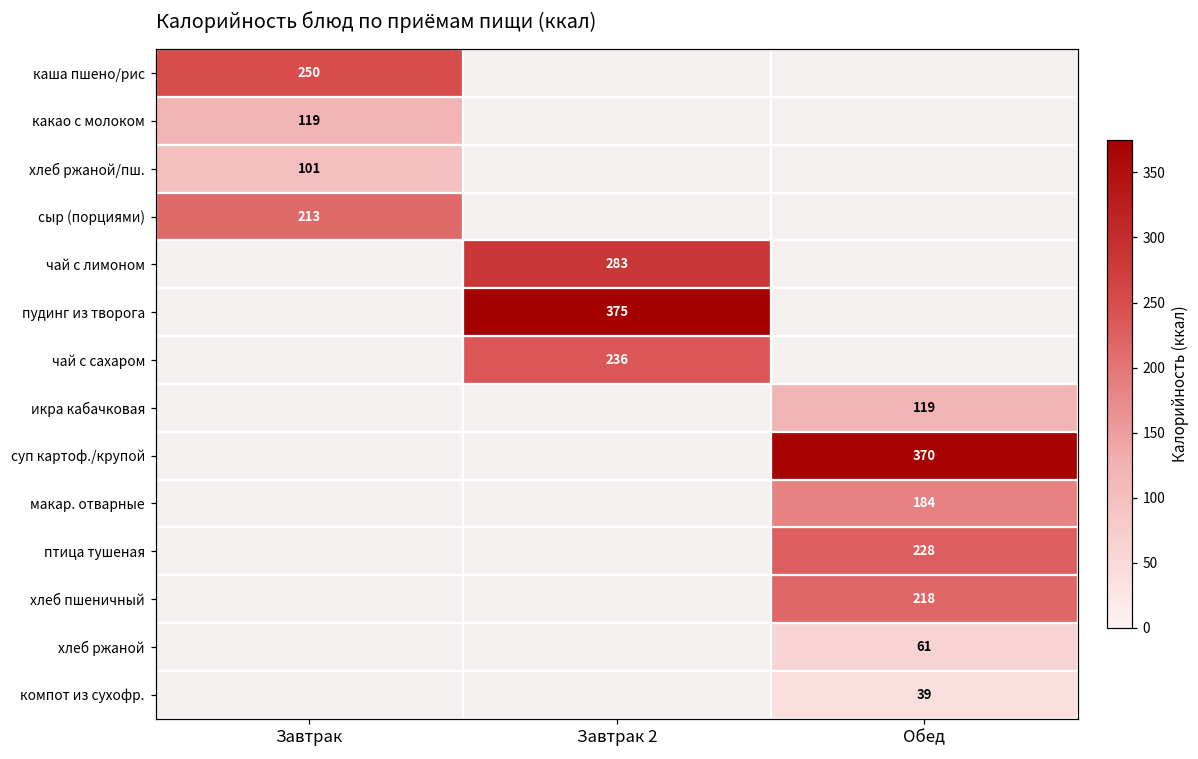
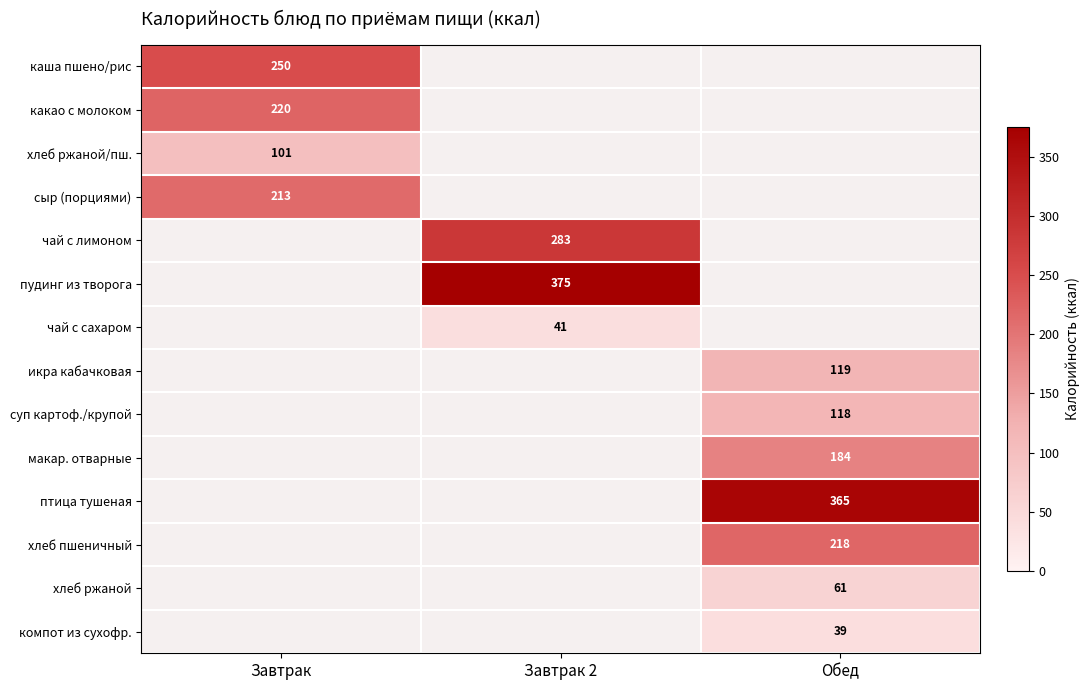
  {
    "каша пшено/рис": {
      "Завтрак": 250
    },
    "какао с молоком": {
-     "Завтрак": 119
+     "Завтрак": 220
    },
    "хлеб ржаной/пш.": {
      "Завтрак": 101
    },
    "сыр (порциями)": {
      "Завтрак": 213
    },
    "чай с лимоном": {
      "Завтрак 2": 283
    },
    "пудинг из творога": {
      "Завтрак 2": 375
    },
    "чай с сахаром": {
-     "Завтрак 2": 236
+     "Завтрак 2": 41
    },
    "икра кабачковая": {
      "Обед": 119
    },
    "суп картоф./крупой": {
-     "Обед": 370
+     "Обед": 118
    },
    "макар. отварные": {
      "Обед": 184
    },
    "птица тушеная": {
-     "Обед": 228
+     "Обед": 365
    },
    "хлеб пшеничный": {
      "Обед": 218
    },
    "хлеб ржаной": {
      "Обед": 61
    },
    "компот из сухофр.": {
      "Обед": 39
    }
  }
